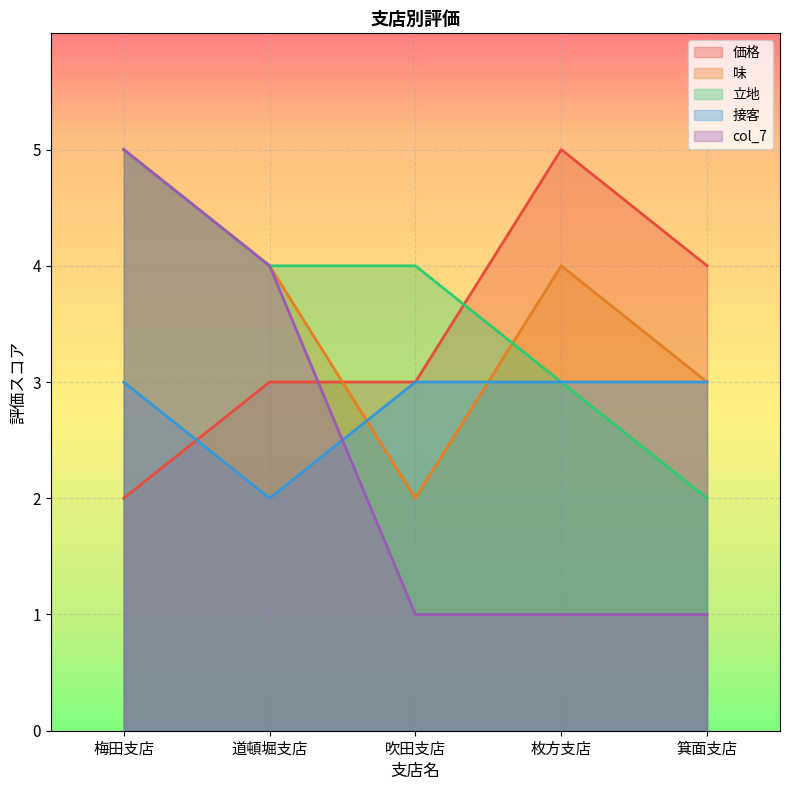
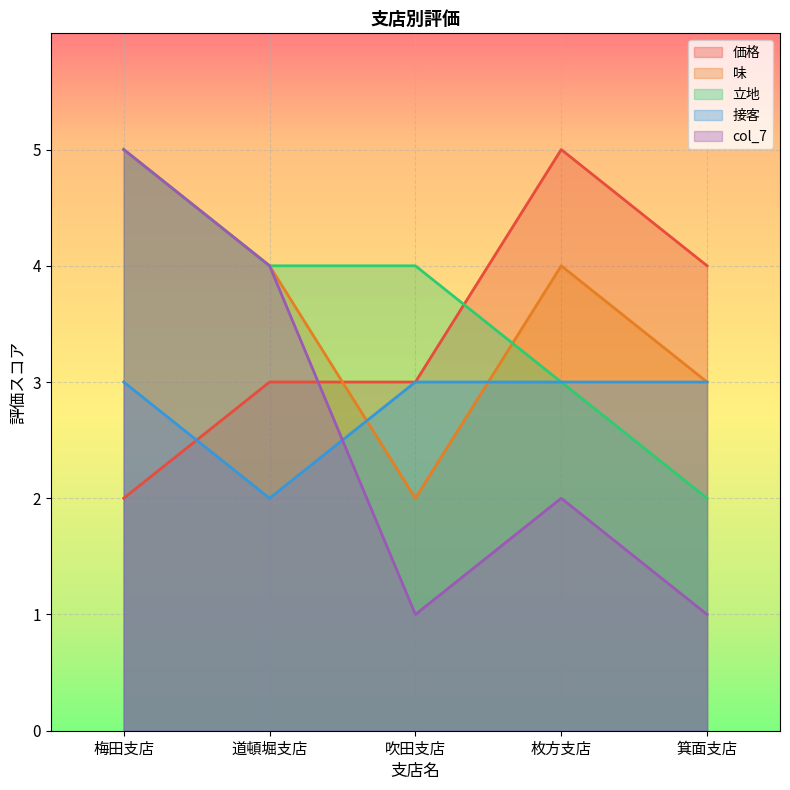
  {
    "立地": {
      "吹田支店": 4,
      "箕面支店": 2
    },
    "接客": {
      "梅田支店": 3,
      "道頓堀支店": 2
    },
    "col_7": {
      "吹田支店": 1,
-     "枚方支店": 1,
+     "枚方支店": 2,
      "箕面支店": 1
    }
  }
